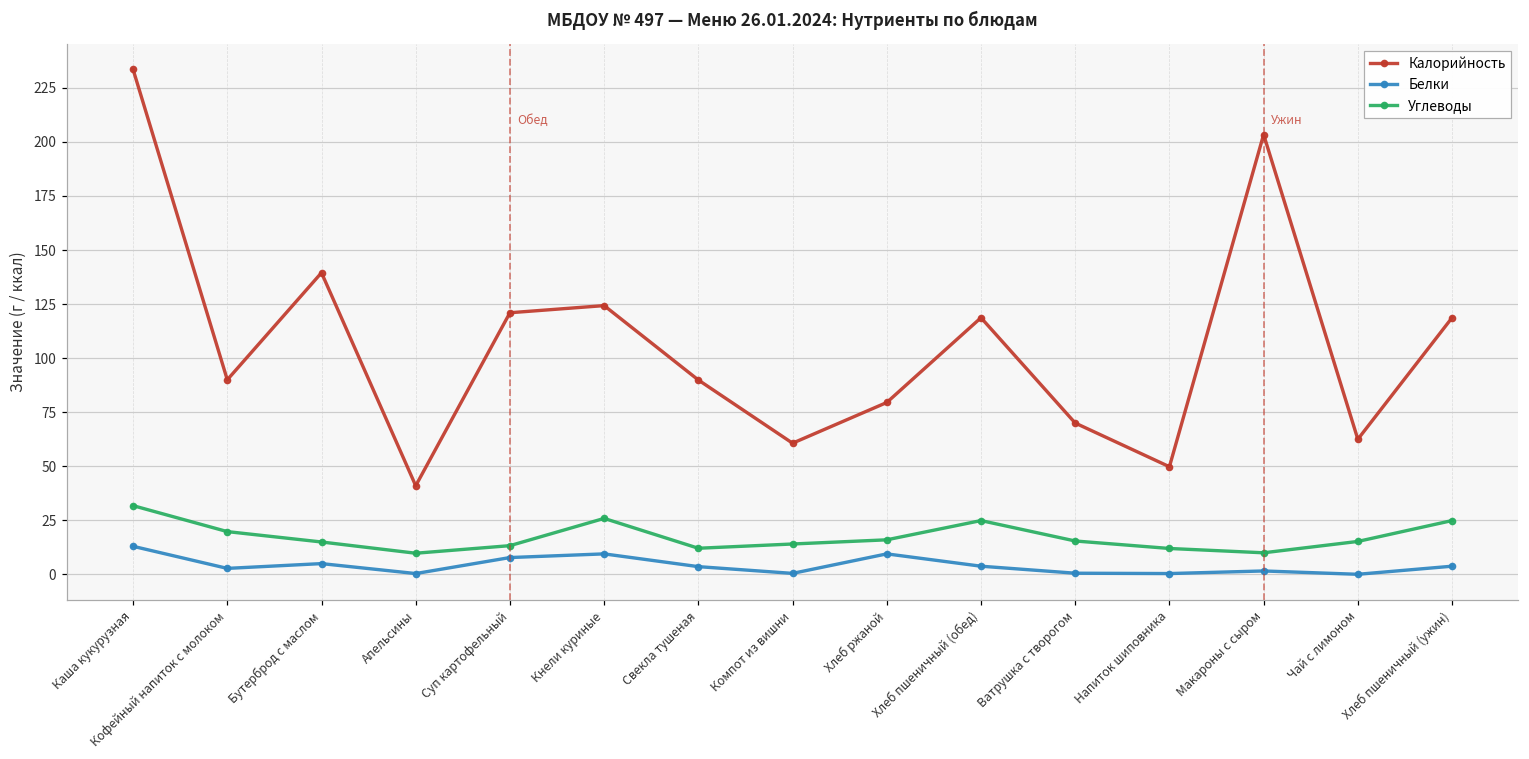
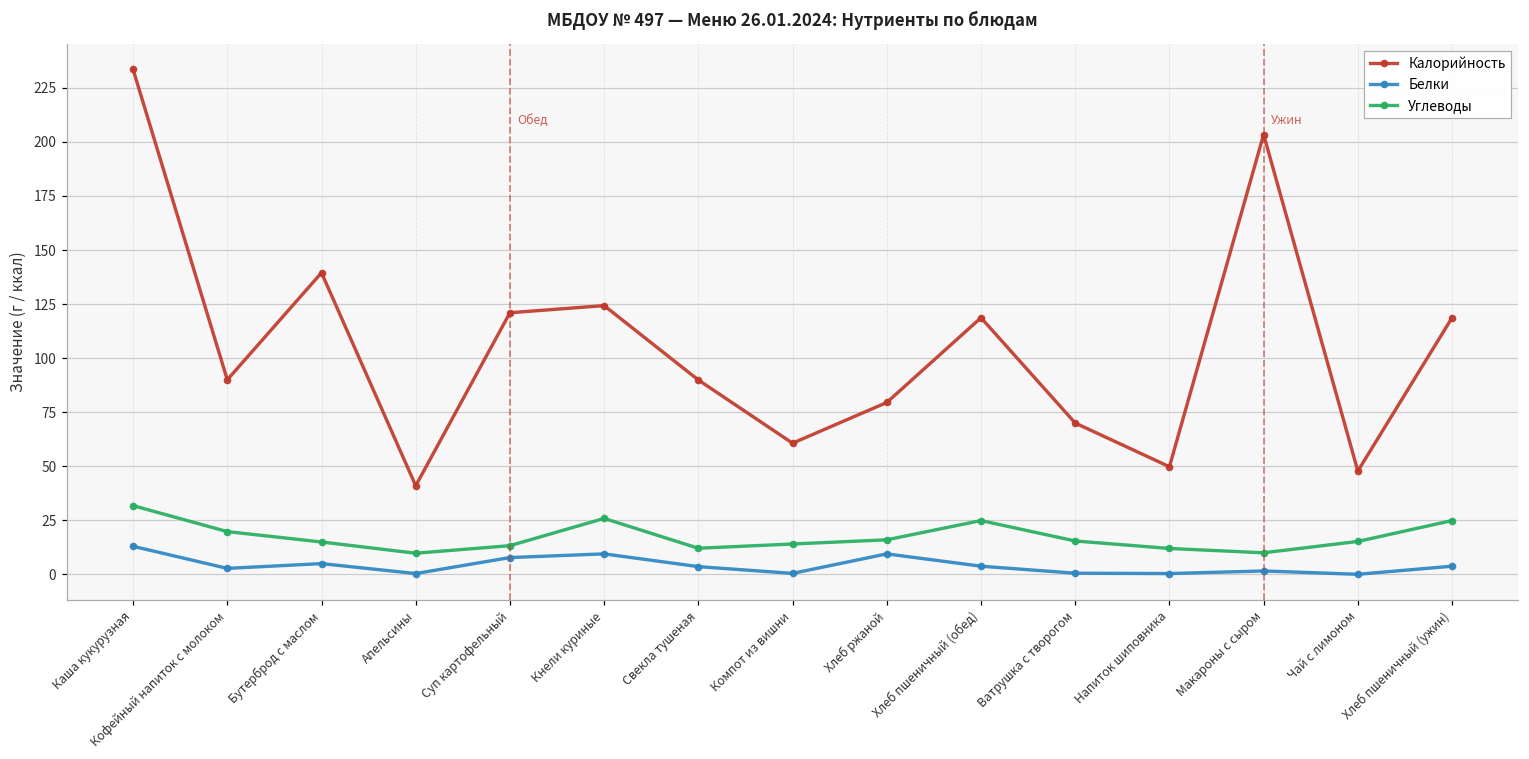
  {
    "Калорийность": {
      "Каша кукурузная": 234,
      "Кофейный напиток с молоком": 90,
      "Бутерброд с маслом": 140,
      "Апельсины": 41,
      "Суп картофельный": 121,
      "Кнели куриные": 124,
      "Свекла тушеная": 90,
      "Компот из вишни": 61,
      "Хлеб ржаной": 80,
      "Хлеб пшеничный (обед)": 119,
      "Ватрушка с творогом": 70,
      "Напиток шиповника": 50,
      "Макароны с сыром": 203,
-     "Чай с лимоном": 63,
+     "Чай с лимоном": 48,
      "Хлеб пшеничный (ужин)": 119
    },
    "Белки": {
      "Каша кукурузная": 13,
      "Кофейный напиток с молоком": 3,
      "Бутерброд с маслом": 5,
      "Апельсины": 0,
      "Суп картофельный": 8,
      "Кнели куриные": 10,
      "Свекла тушеная": 4,
      "Компот из вишни": 0,
      "Хлеб ржаной": 10,
      "Хлеб пшеничный (обед)": 4,
      "Ватрушка с творогом": 1,
      "Напиток шиповника": 0,
      "Макароны с сыром": 2,
      "Чай с лимоном": 0,
      "Хлеб пшеничный (ужин)": 4
    },
    "Углеводы": {
      "Каша кукурузная": 32,
      "Кофейный напиток с молоком": 20,
      "Бутерброд с маслом": 15,
      "Апельсины": 10,
      "Суп картофельный": 13,
      "Кнели куриные": 26,
      "Свекла тушеная": 12,
      "Компот из вишни": 14,
      "Хлеб ржаной": 16,
      "Хлеб пшеничный (обед)": 25,
      "Ватрушка с творогом": 15,
      "Напиток шиповника": 12,
      "Макароны с сыром": 10,
      "Чай с лимоном": 15,
      "Хлеб пшеничный (ужин)": 25
    }
  }
